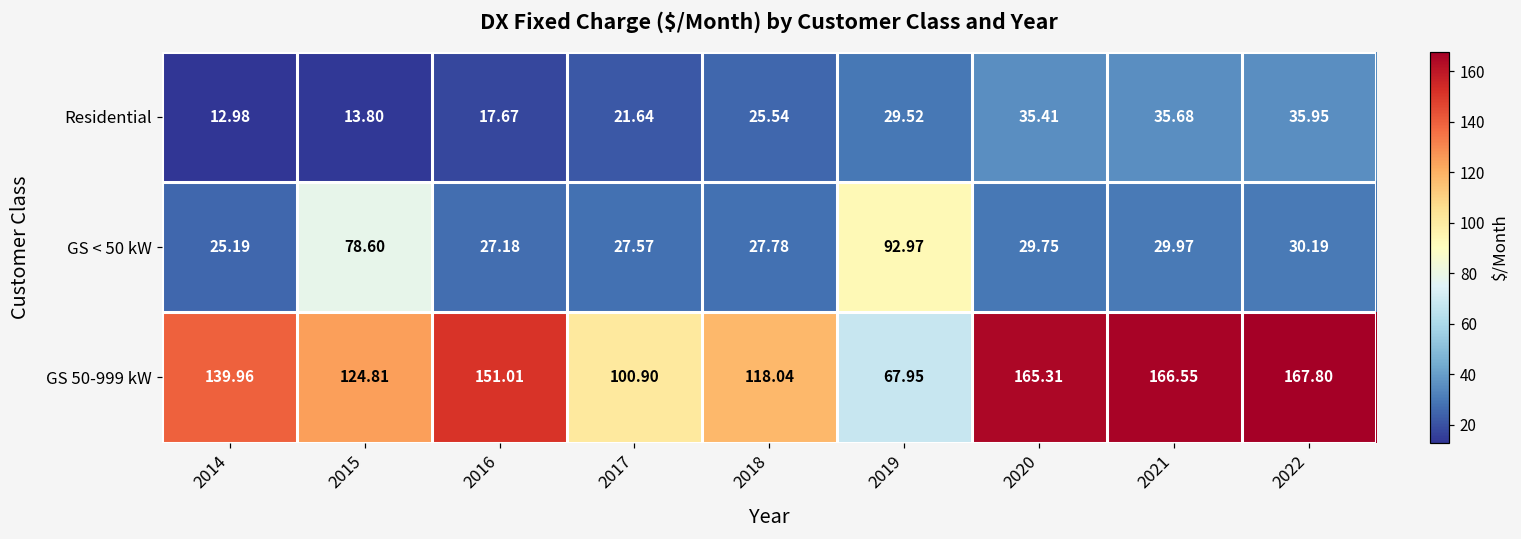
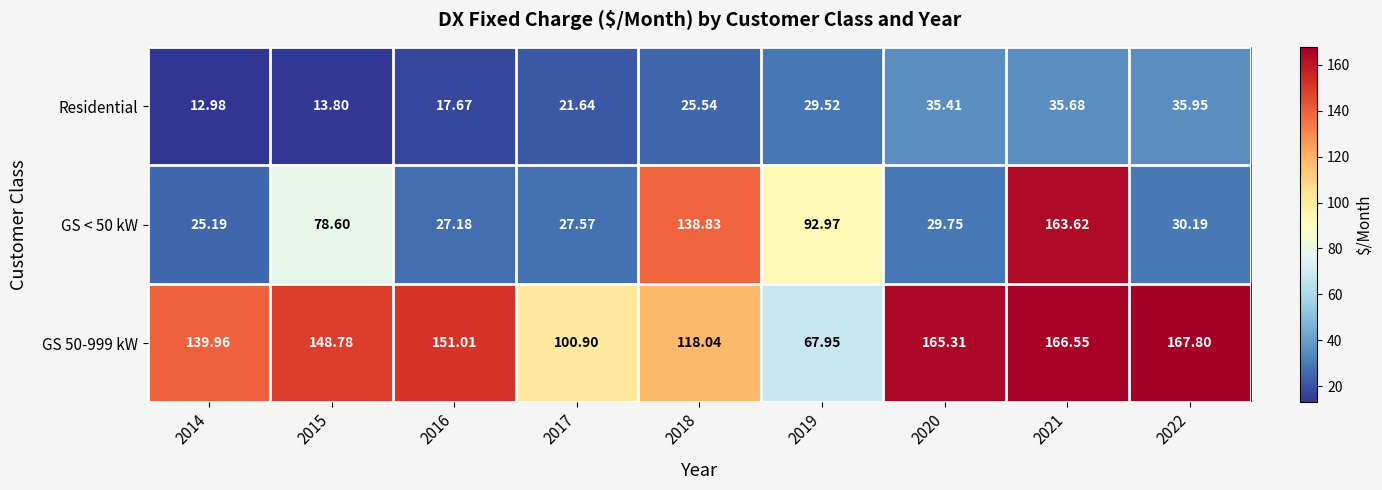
  {
    "Residential": {
      "2014": 12.98,
      "2015": 13.80,
      "2016": 17.67,
      "2017": 21.64,
      "2018": 25.54,
      "2019": 29.52,
      "2020": 35.41,
      "2021": 35.68,
      "2022": 35.95
    },
    "GS < 50 kW": {
      "2014": 25.19,
      "2015": 78.60,
      "2016": 27.18,
      "2017": 27.57,
-     "2018": 27.78,
+     "2018": 138.83,
      "2019": 92.97,
      "2020": 29.75,
-     "2021": 29.97,
+     "2021": 163.62,
      "2022": 30.19
    },
    "GS 50-999 kW": {
      "2014": 139.96,
-     "2015": 124.81,
+     "2015": 148.78,
      "2016": 151.01,
      "2017": 100.90,
      "2018": 118.04,
      "2019": 67.95,
      "2020": 165.31,
      "2021": 166.55,
      "2022": 167.80
    }
  }
